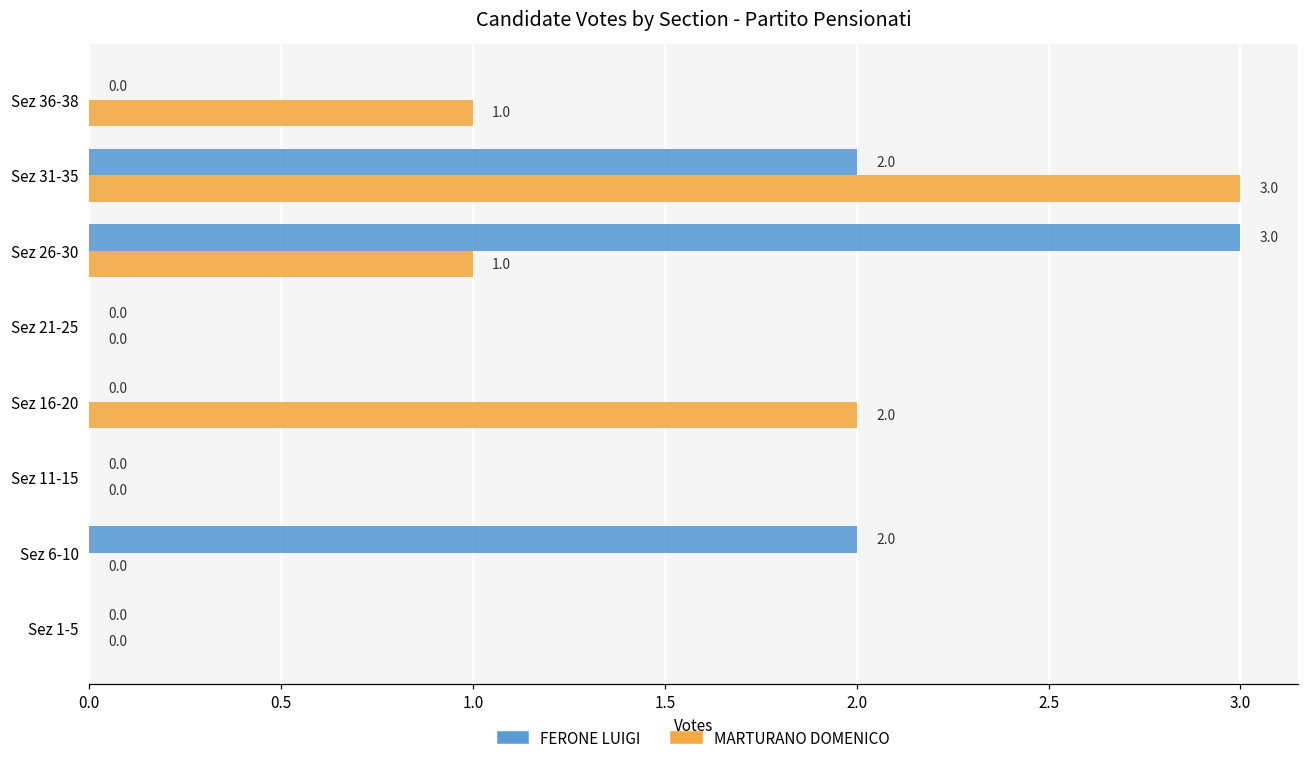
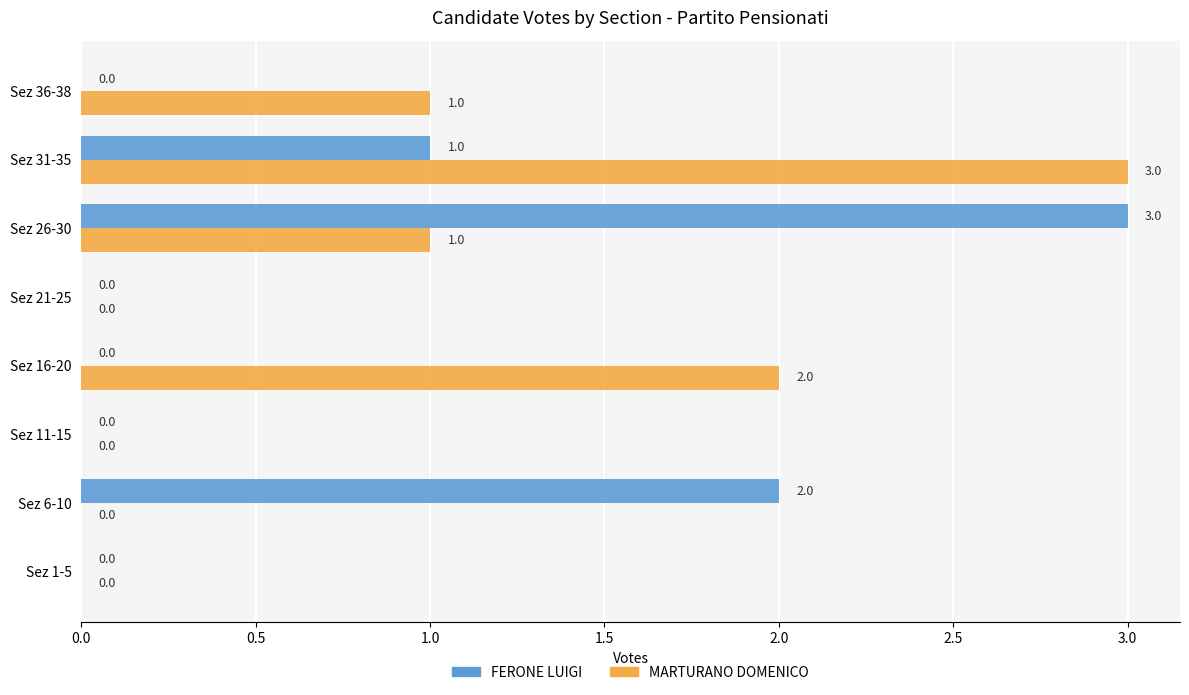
  {
    "FERONE LUIGI": {
      "Sez 36-38": 0.0,
-     "Sez 31-35": 2.0,
+     "Sez 31-35": 1.0,
      "Sez 26-30": 3.0,
      "Sez 21-25": 0.0,
      "Sez 16-20": 0.0,
      "Sez 11-15": 0.0,
      "Sez 6-10": 2.0,
      "Sez 1-5": 0.0
    },
    "MARTURANO DOMENICO": {
      "Sez 36-38": 1.0,
      "Sez 31-35": 3.0,
      "Sez 26-30": 1.0,
      "Sez 21-25": 0.0,
      "Sez 16-20": 2.0,
      "Sez 11-15": 0.0,
      "Sez 6-10": 0.0,
      "Sez 1-5": 0.0
    }
  }
